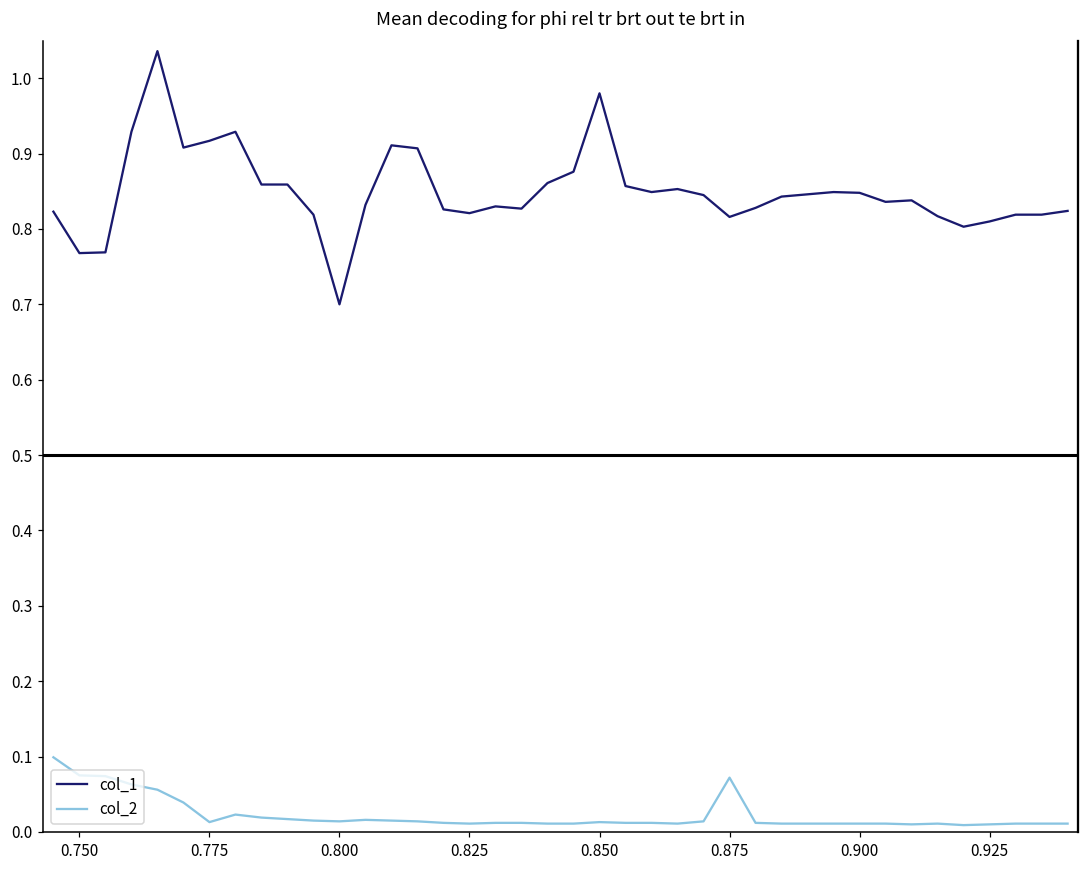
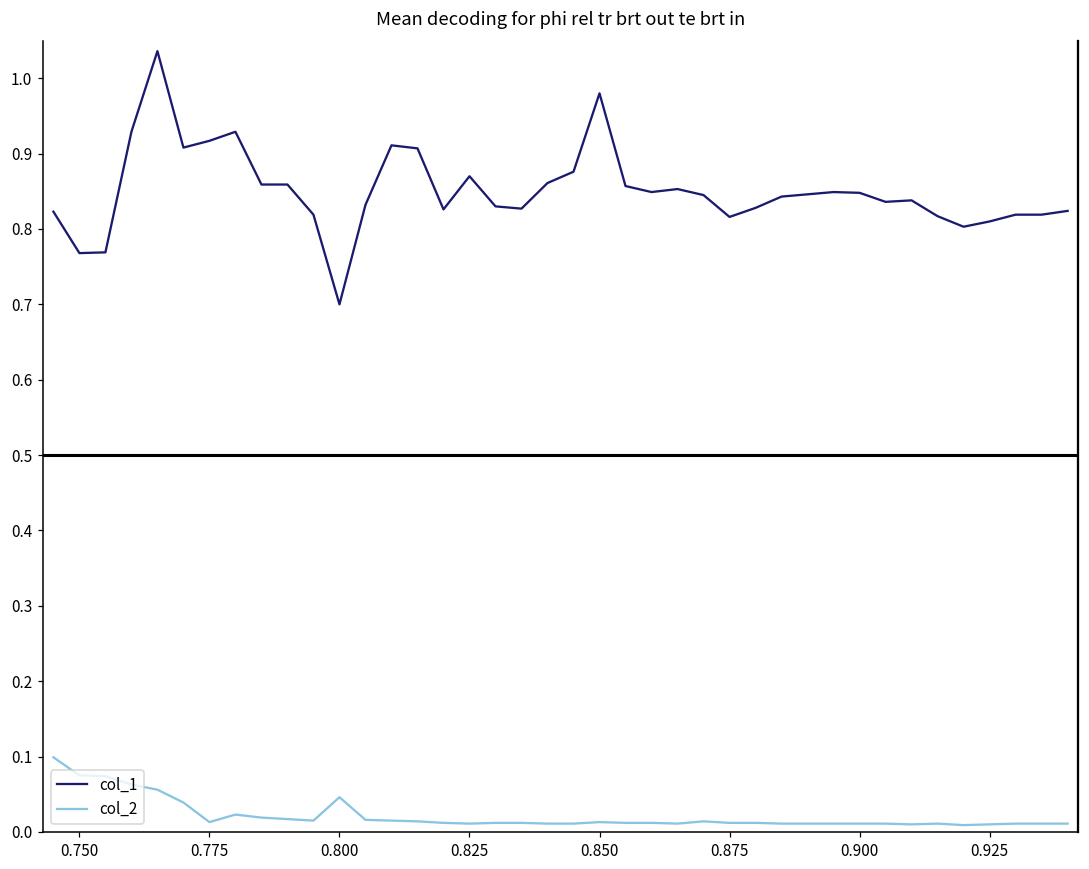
  {
    "col_1": {
      "0.750": 0.77,
      "0.775": 0.92,
      "0.800": 0.70,
-     "0.825": 0.82,
+     "0.825": 0.87,
      "0.850": 0.98,
      "0.875": 0.82,
      "0.900": 0.85,
      "0.925": 0.81
    },
    "col_2": {
      "0.775": 0.01,
-     "0.800": 0.01,
+     "0.800": 0.05,
      "0.825": 0.01,
      "0.850": 0.01,
-     "0.875": 0.07,
+     "0.875": 0.01,
      "0.900": 0.01,
      "0.925": 0.01
    }
  }
